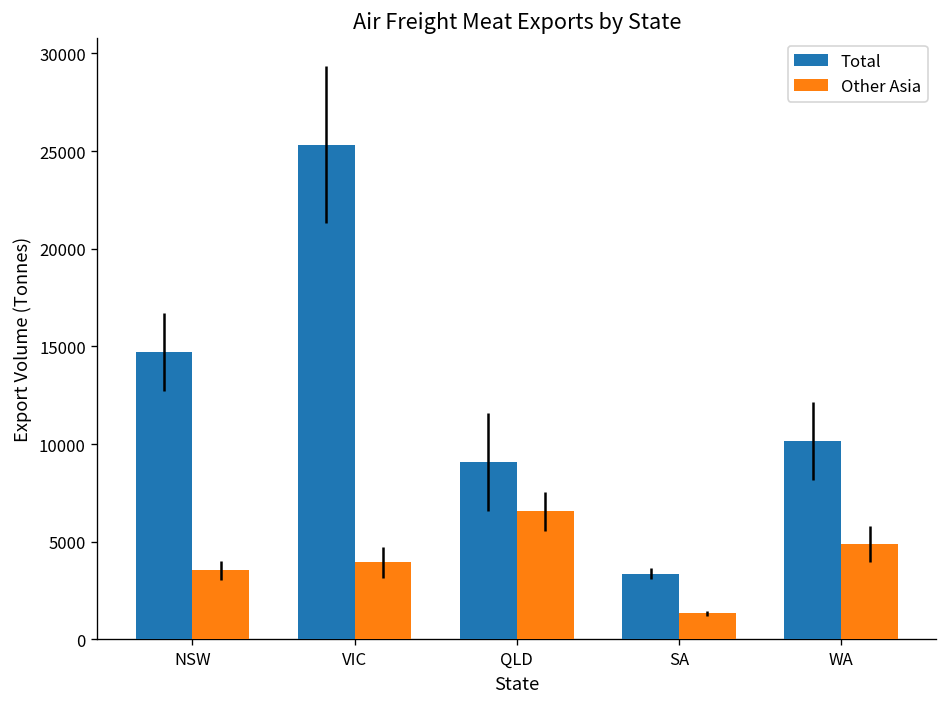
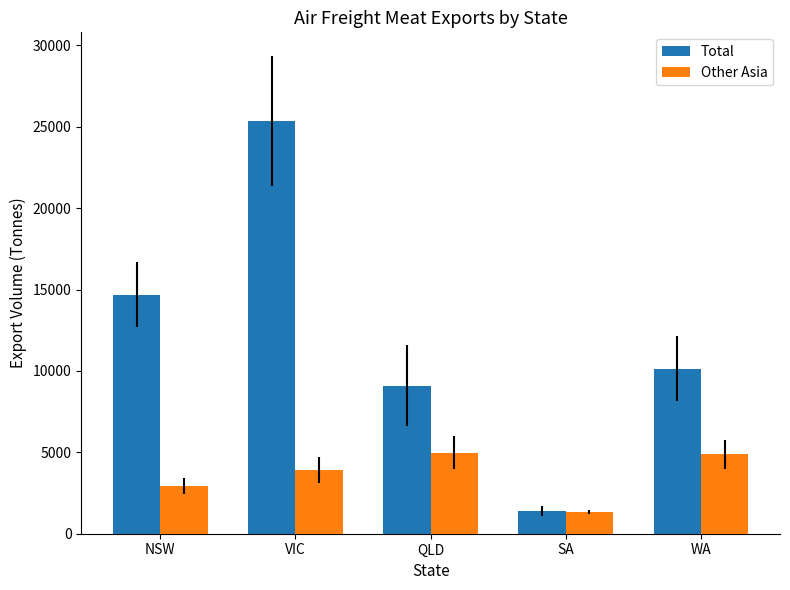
  {
    "Total": {
      "NSW": 14700,
      "VIC": 25300,
      "QLD": 9100,
-     "SA": 3400,
+     "SA": 1400,
      "WA": 10100
    },
    "Other Asia": {
-     "NSW": 3500,
+     "NSW": 2900,
      "VIC": 3900,
-     "QLD": 6600,
+     "QLD": 5000,
      "SA": 1300,
      "WA": 4900
    }
  }
